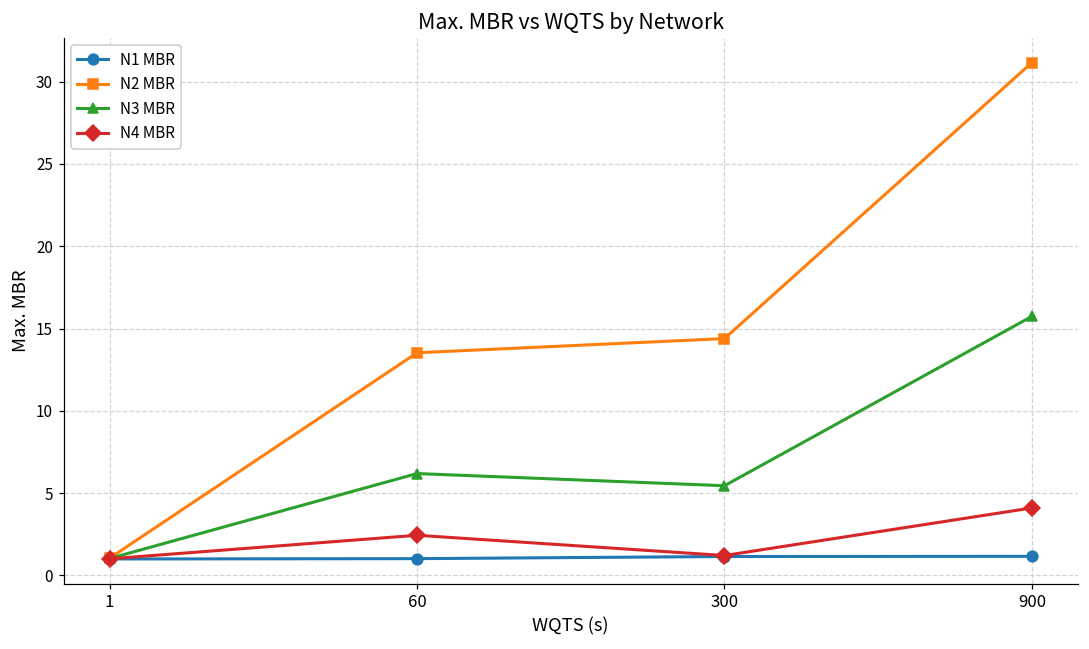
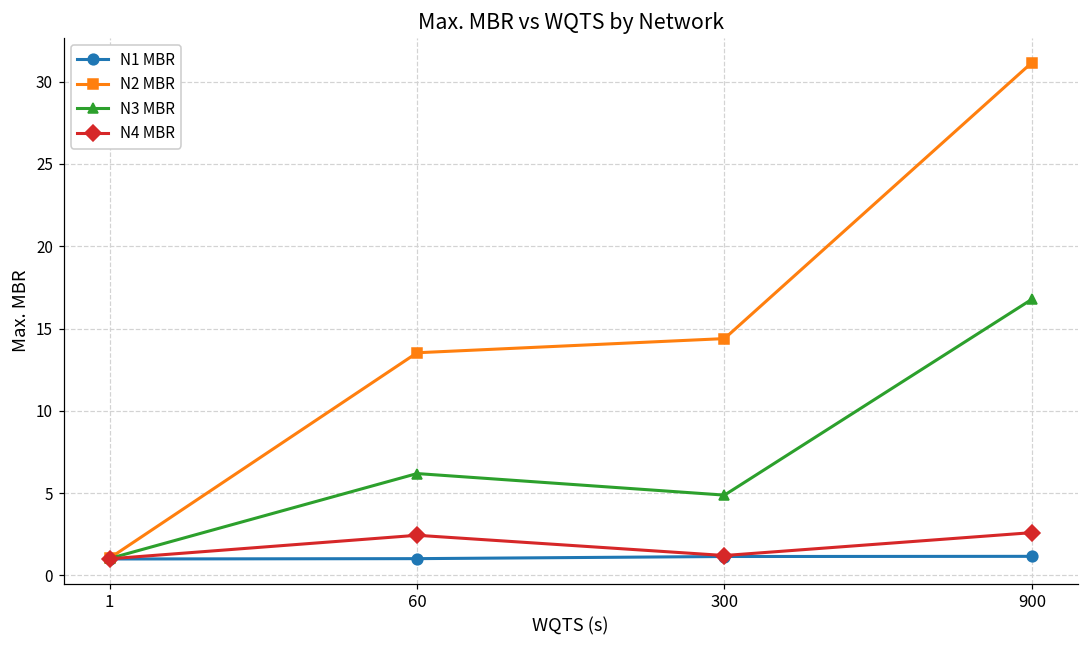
  {
    "N1 MBR": {
      "60": 1.0,
      "900": 1.2
    },
    "N2 MBR": {
      "60": 13.5,
      "300": 14.4,
      "900": 31.2
    },
    "N3 MBR": {
      "60": 6.2,
-     "300": 5.5,
-     "900": 15.7
+     "300": 4.9,
+     "900": 16.8
    },
    "N4 MBR": {
      "60": 2.4,
-     "900": 4.1
+     "900": 2.6
    }
  }
